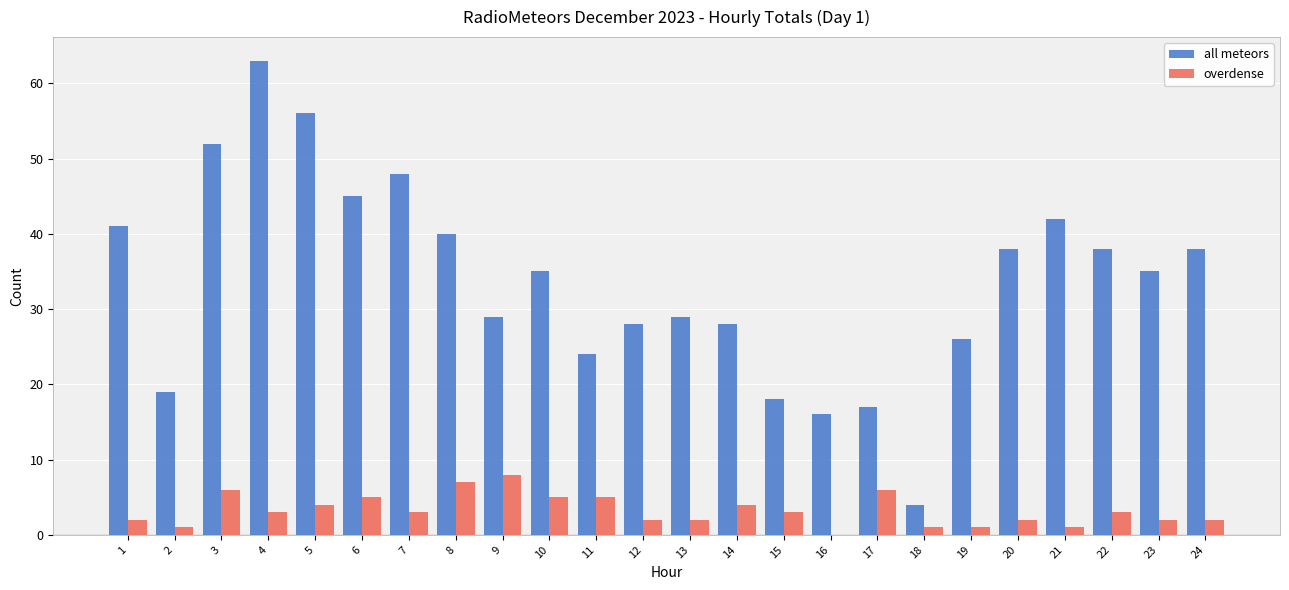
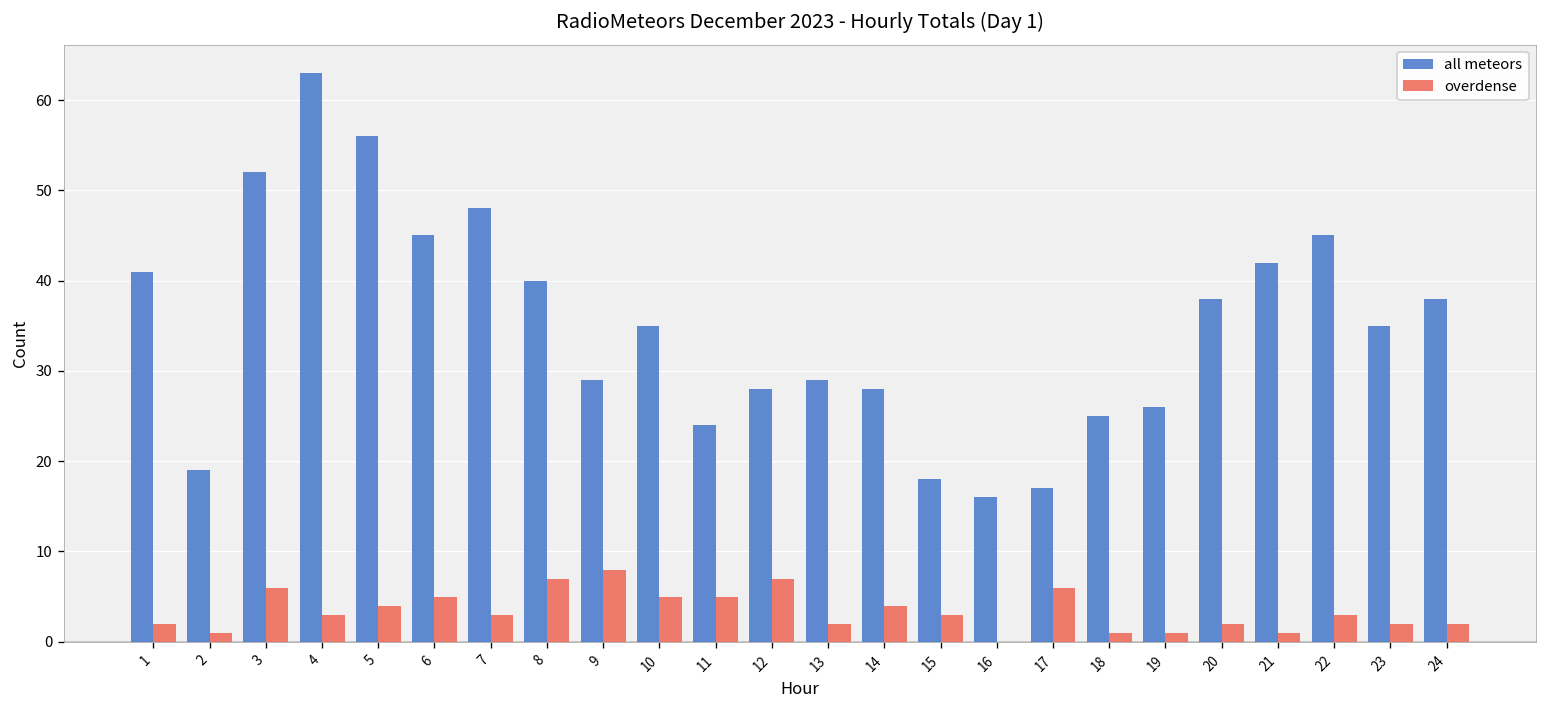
  {
    "all meteors": {
      "1": 41,
      "2": 19,
      "3": 52,
      "4": 63,
      "5": 56,
      "6": 45,
      "7": 48,
      "8": 40,
      "9": 29,
      "10": 35,
      "11": 24,
      "12": 28,
      "13": 29,
      "14": 28,
      "15": 18,
      "16": 16,
      "17": 17,
-     "18": 4,
+     "18": 25,
      "19": 26,
      "20": 38,
      "21": 42,
-     "22": 38,
+     "22": 45,
      "23": 35,
      "24": 38
    },
    "overdense": {
      "1": 2,
      "2": 1,
      "3": 6,
      "4": 3,
      "5": 4,
      "6": 5,
      "7": 3,
      "8": 7,
      "9": 8,
      "10": 5,
      "11": 5,
-     "12": 2,
+     "12": 7,
      "13": 2,
      "14": 4,
      "15": 3,
      "16": 0,
      "17": 6,
      "18": 1,
      "19": 1,
      "20": 2,
      "21": 1,
      "22": 3,
      "23": 2,
      "24": 2
    }
  }
